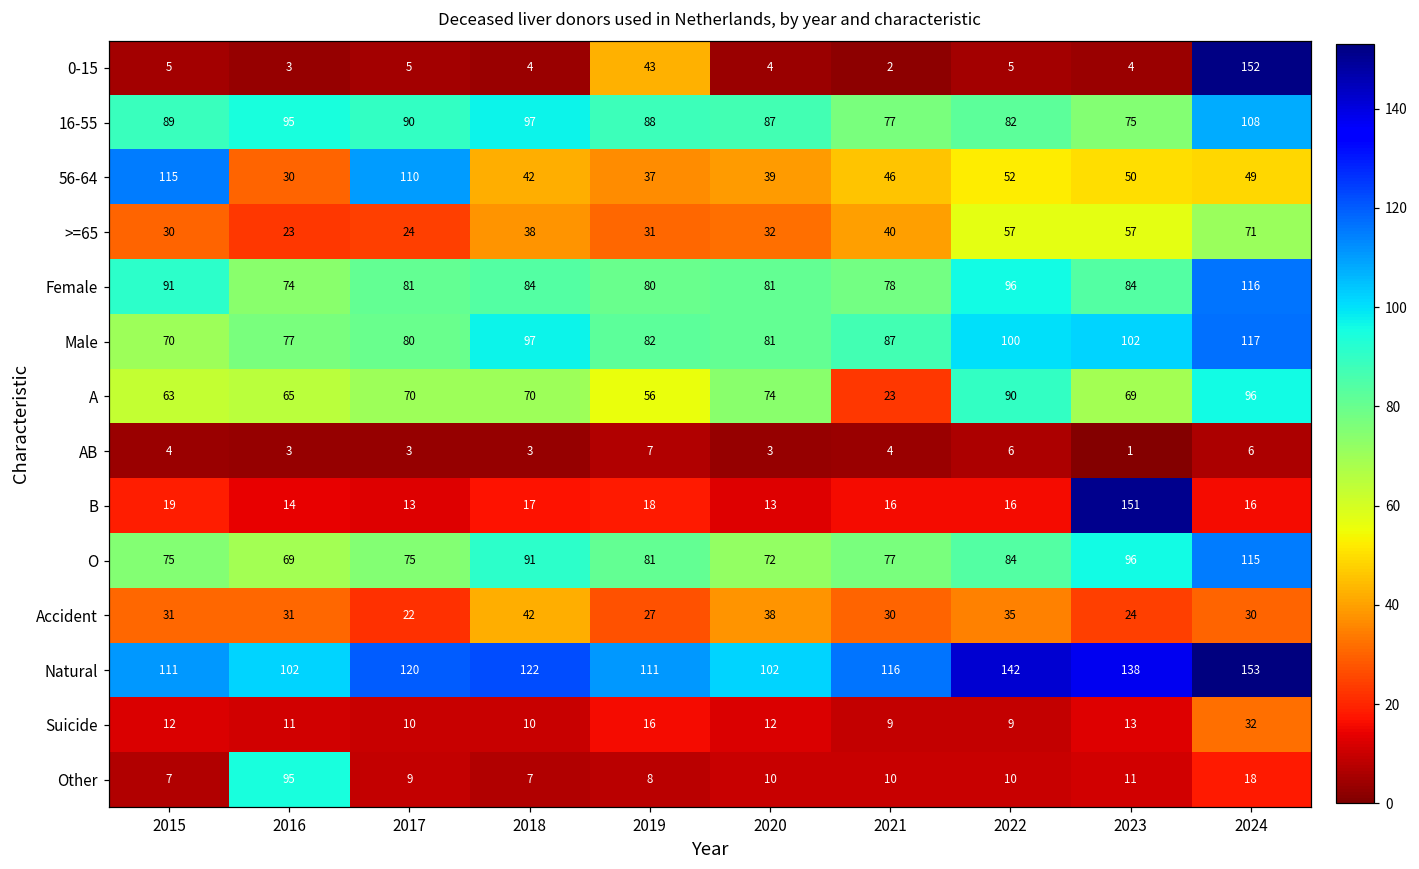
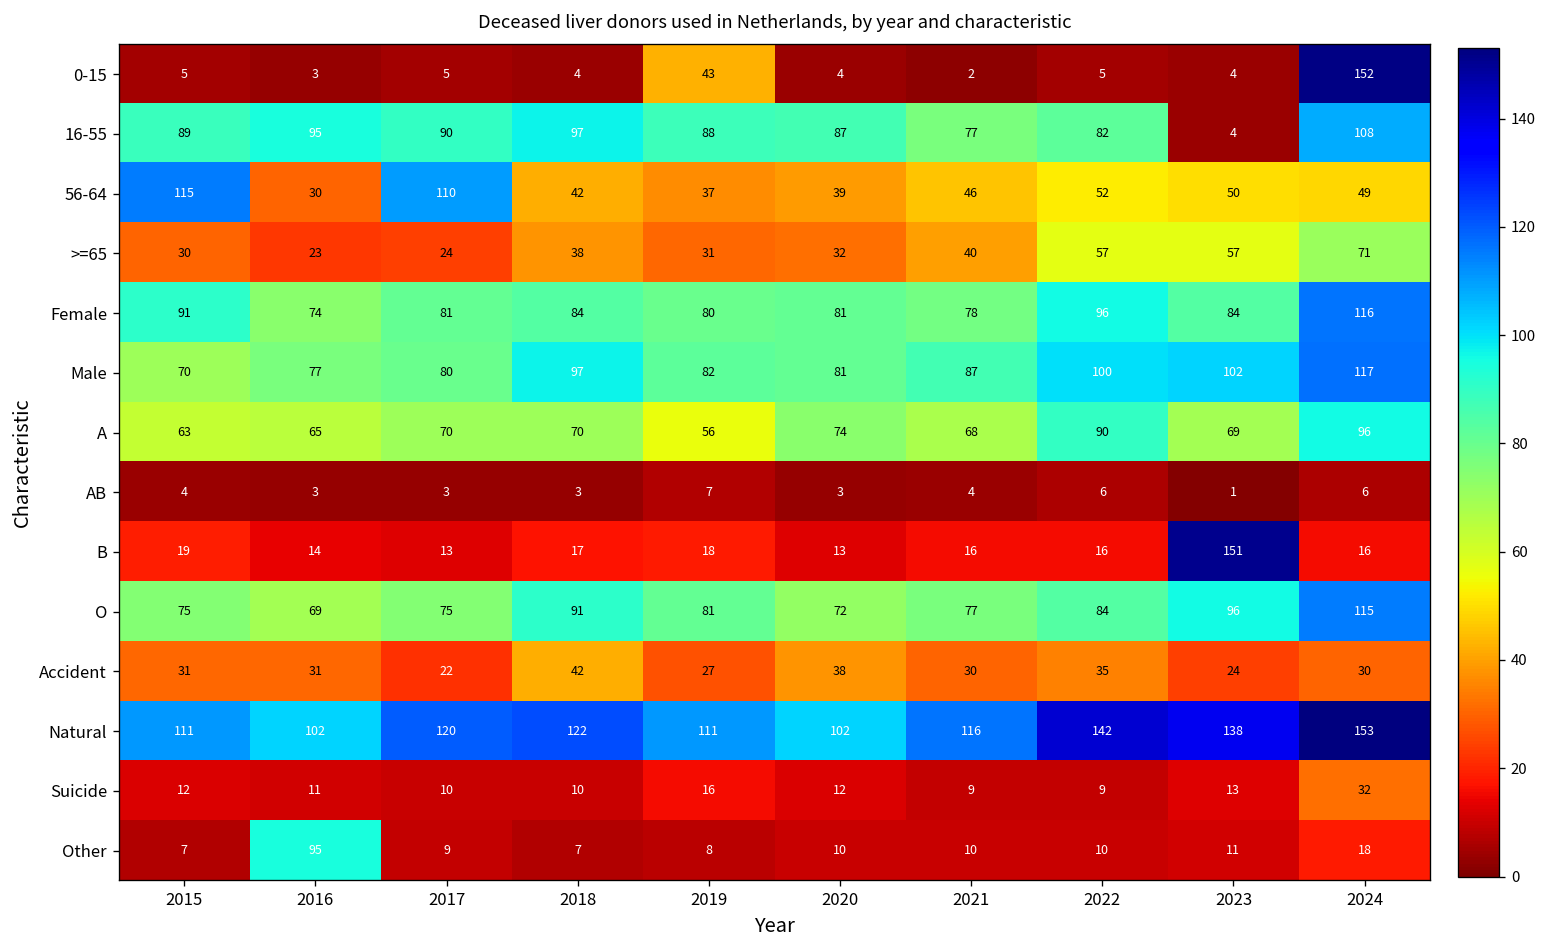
  {
    "0-15": {
      "2015": 5,
      "2016": 3,
      "2017": 5,
      "2018": 4,
      "2019": 43,
      "2020": 4,
      "2021": 2,
      "2022": 5,
      "2023": 4,
      "2024": 152
    },
    "16-55": {
      "2015": 89,
      "2016": 95,
      "2017": 90,
      "2018": 97,
      "2019": 88,
      "2020": 87,
      "2021": 77,
      "2022": 82,
-     "2023": 75,
+     "2023": 4,
      "2024": 108
    },
    "56-64": {
      "2015": 115,
      "2016": 30,
      "2017": 110,
      "2018": 42,
      "2019": 37,
      "2020": 39,
      "2021": 46,
      "2022": 52,
      "2023": 50,
      "2024": 49
    },
    ">=65": {
      "2015": 30,
      "2016": 23,
      "2017": 24,
      "2018": 38,
      "2019": 31,
      "2020": 32,
      "2021": 40,
      "2022": 57,
      "2023": 57,
      "2024": 71
    },
    "Female": {
      "2015": 91,
      "2016": 74,
      "2017": 81,
      "2018": 84,
      "2019": 80,
      "2020": 81,
      "2021": 78,
      "2022": 96,
      "2023": 84,
      "2024": 116
    },
    "Male": {
      "2015": 70,
      "2016": 77,
      "2017": 80,
      "2018": 97,
      "2019": 82,
      "2020": 81,
      "2021": 87,
      "2022": 100,
      "2023": 102,
      "2024": 117
    },
    "A": {
      "2015": 63,
      "2016": 65,
      "2017": 70,
      "2018": 70,
      "2019": 56,
      "2020": 74,
-     "2021": 23,
+     "2021": 68,
      "2022": 90,
      "2023": 69,
      "2024": 96
    },
    "AB": {
      "2015": 4,
      "2016": 3,
      "2017": 3,
      "2018": 3,
      "2019": 7,
      "2020": 3,
      "2021": 4,
      "2022": 6,
      "2023": 1,
      "2024": 6
    },
    "B": {
      "2015": 19,
      "2016": 14,
      "2017": 13,
      "2018": 17,
      "2019": 18,
      "2020": 13,
      "2021": 16,
      "2022": 16,
      "2023": 151,
      "2024": 16
    },
    "O": {
      "2015": 75,
      "2016": 69,
      "2017": 75,
      "2018": 91,
      "2019": 81,
      "2020": 72,
      "2021": 77,
      "2022": 84,
      "2023": 96,
      "2024": 115
    },
    "Accident": {
      "2015": 31,
      "2016": 31,
      "2017": 22,
      "2018": 42,
      "2019": 27,
      "2020": 38,
      "2021": 30,
      "2022": 35,
      "2023": 24,
      "2024": 30
    },
    "Natural": {
      "2015": 111,
      "2016": 102,
      "2017": 120,
      "2018": 122,
      "2019": 111,
      "2020": 102,
      "2021": 116,
      "2022": 142,
      "2023": 138,
      "2024": 153
    },
    "Suicide": {
      "2015": 12,
      "2016": 11,
      "2017": 10,
      "2018": 10,
      "2019": 16,
      "2020": 12,
      "2021": 9,
      "2022": 9,
      "2023": 13,
      "2024": 32
    },
    "Other": {
      "2015": 7,
      "2016": 95,
      "2017": 9,
      "2018": 7,
      "2019": 8,
      "2020": 10,
      "2021": 10,
      "2022": 10,
      "2023": 11,
      "2024": 18
    }
  }
